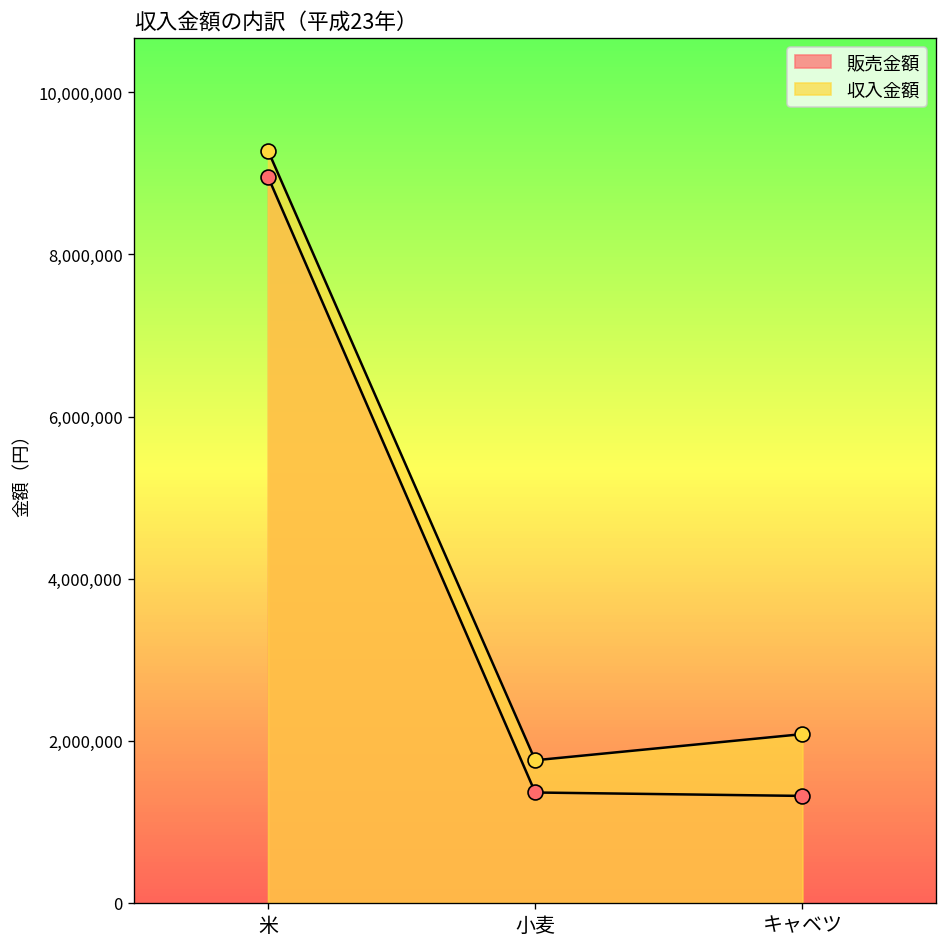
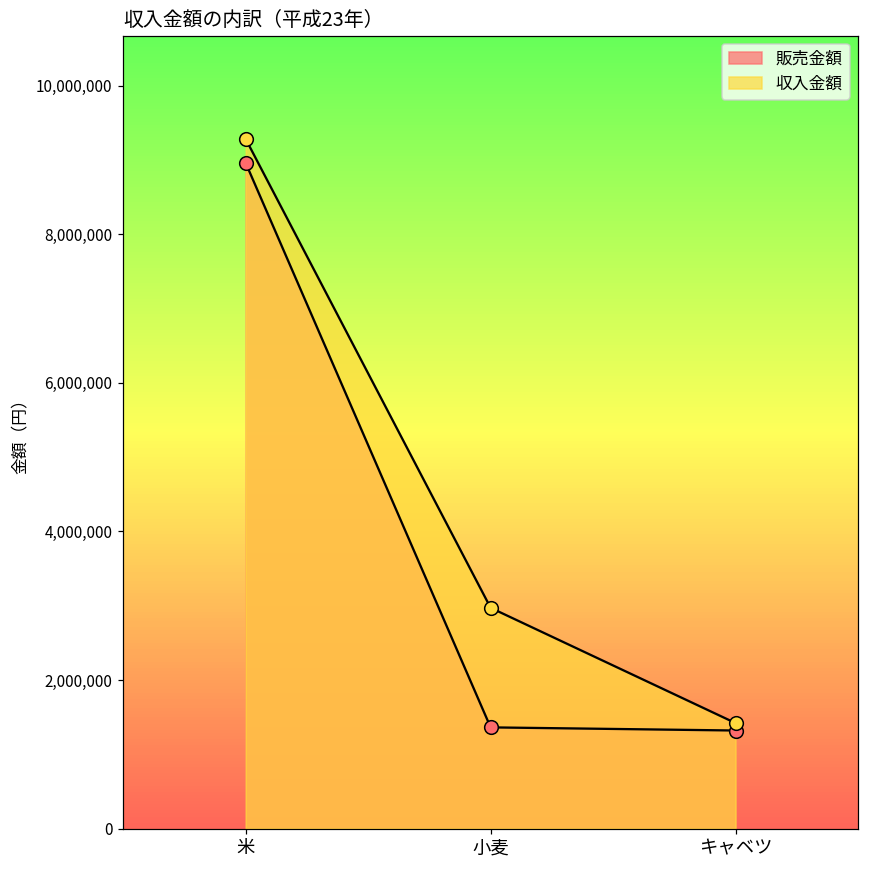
  {
    "販売金額": {
      "米": "9,000,000",
      "小麦": "1,400,000",
      "キャベツ": "1,300,000"
    },
    "収入金額": {
      "米": "9,300,000",
-     "小麦": "1,800,000",
-     "キャベツ": "2,100,000"
+     "小麦": "3,000,000",
+     "キャベツ": "1,400,000"
    }
  }
